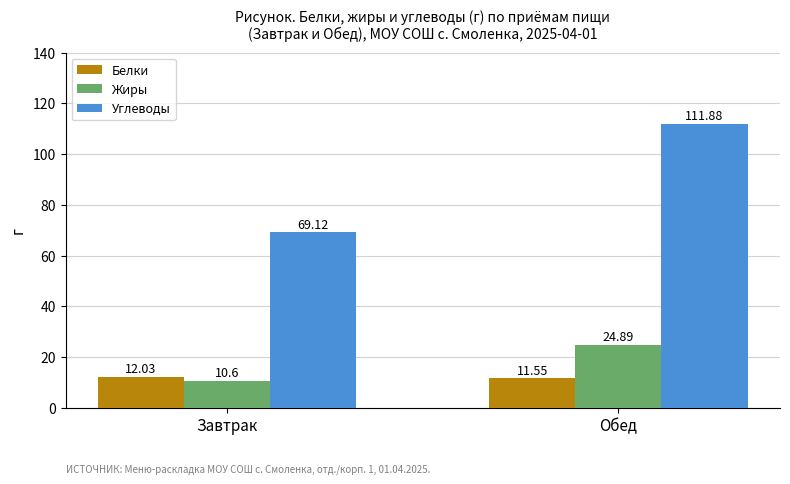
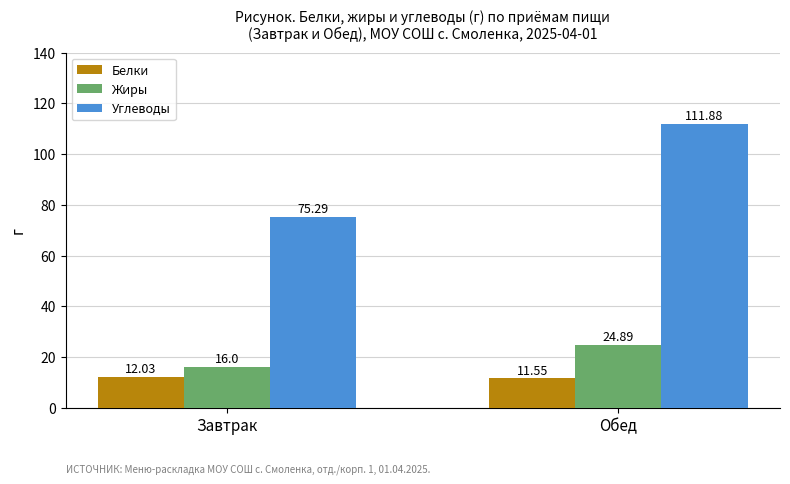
  {
    "Белки": {
      "Завтрак": 12.03,
      "Обед": 11.55
    },
    "Жиры": {
-     "Завтрак": 10.6,
+     "Завтрак": 16.0,
      "Обед": 24.89
    },
    "Углеводы": {
-     "Завтрак": 69.12,
+     "Завтрак": 75.29,
      "Обед": 111.88
    }
  }
